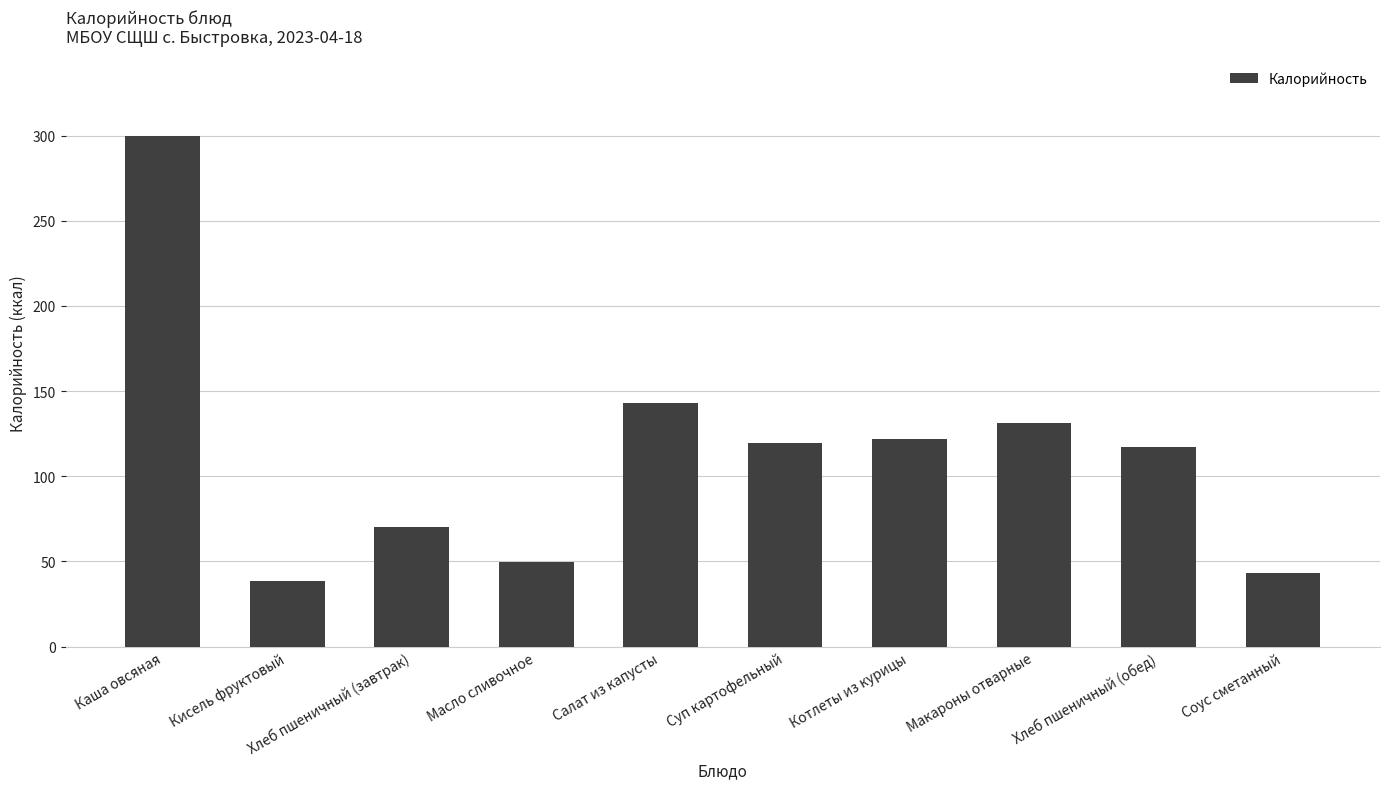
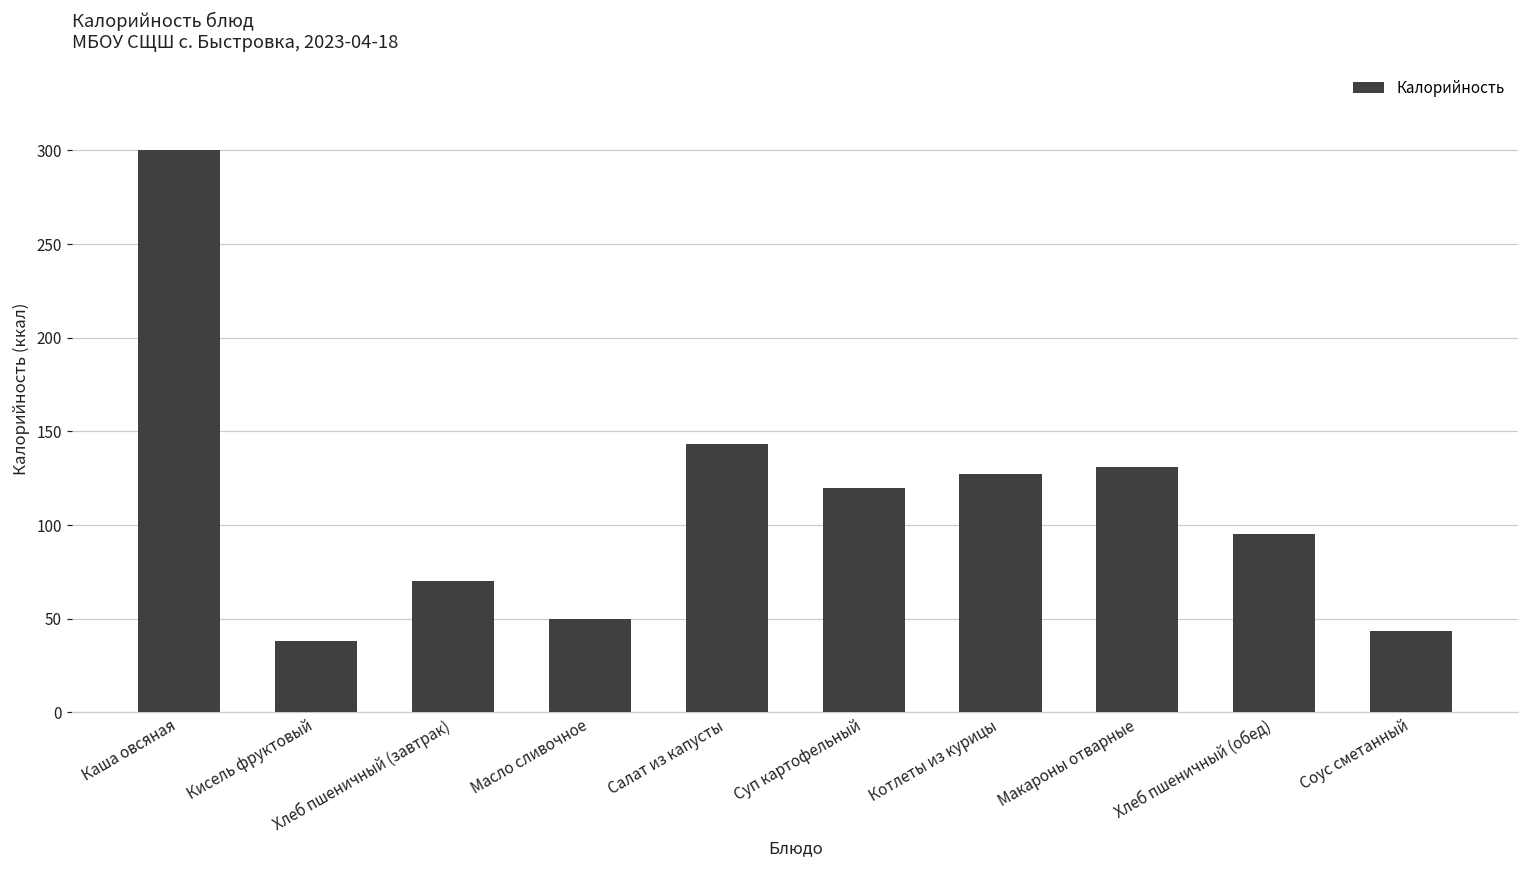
  {
    "Каша овсяная": 300,
    "Кисель фруктовый": 38,
    "Хлеб пшеничный (завтрак)": 70,
    "Масло сливочное": 50,
    "Салат из капусты": 143,
    "Суп картофельный": 120,
-   "Котлеты из курицы": 122,
+   "Котлеты из курицы": 127,
    "Макароны отварные": 131,
-   "Хлеб пшеничный (обед)": 117,
+   "Хлеб пшеничный (обед)": 95,
    "Соус сметанный": 43
  }
